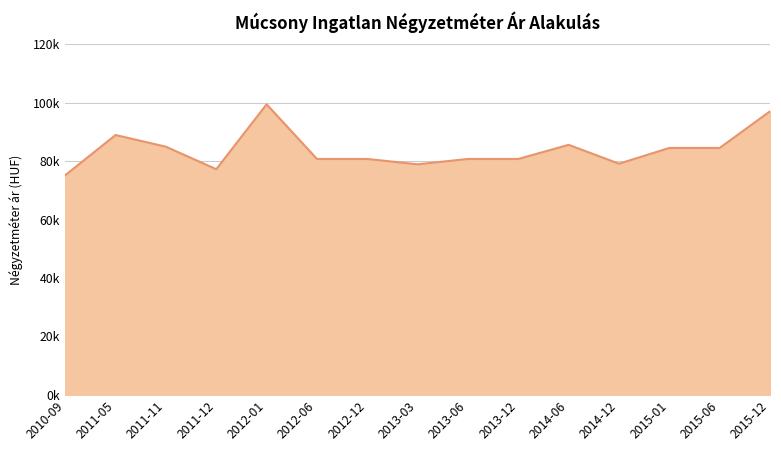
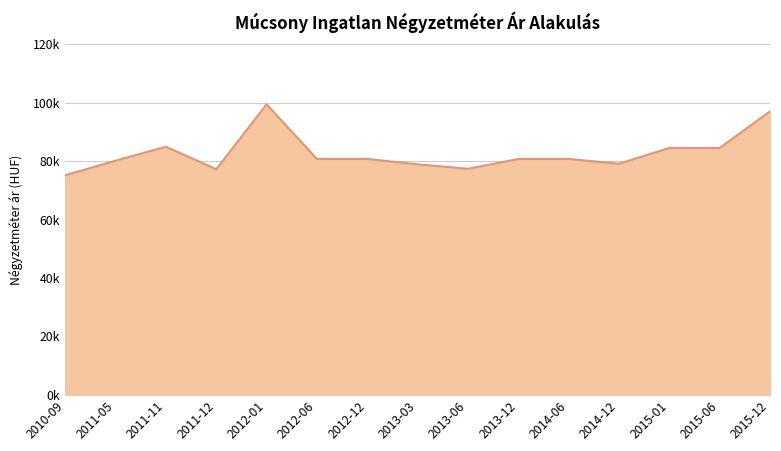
  {
    "2010-09": 75000,
-   "2011-05": 89000,
+   "2011-05": 80000,
    "2011-11": 85000,
    "2011-12": 77000,
    "2012-01": 99000,
    "2012-06": 81000,
    "2012-12": 81000,
    "2013-03": 79000,
-   "2013-06": 81000,
+   "2013-06": 77000,
    "2013-12": 81000,
-   "2014-06": 86000,
+   "2014-06": 81000,
    "2014-12": 79000,
    "2015-01": 84000,
    "2015-06": 84000,
    "2015-12": 97000
  }
